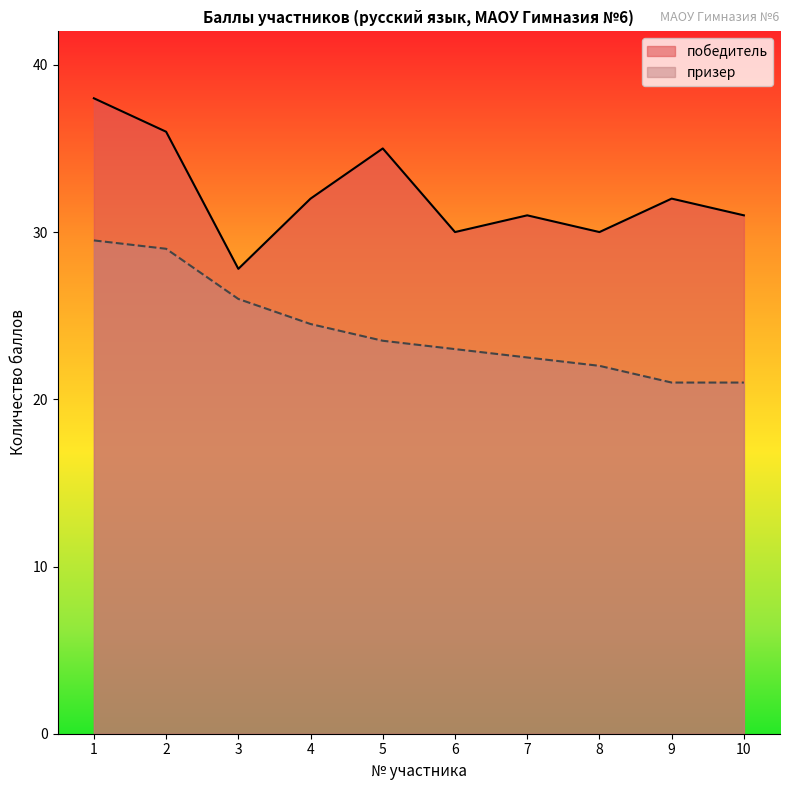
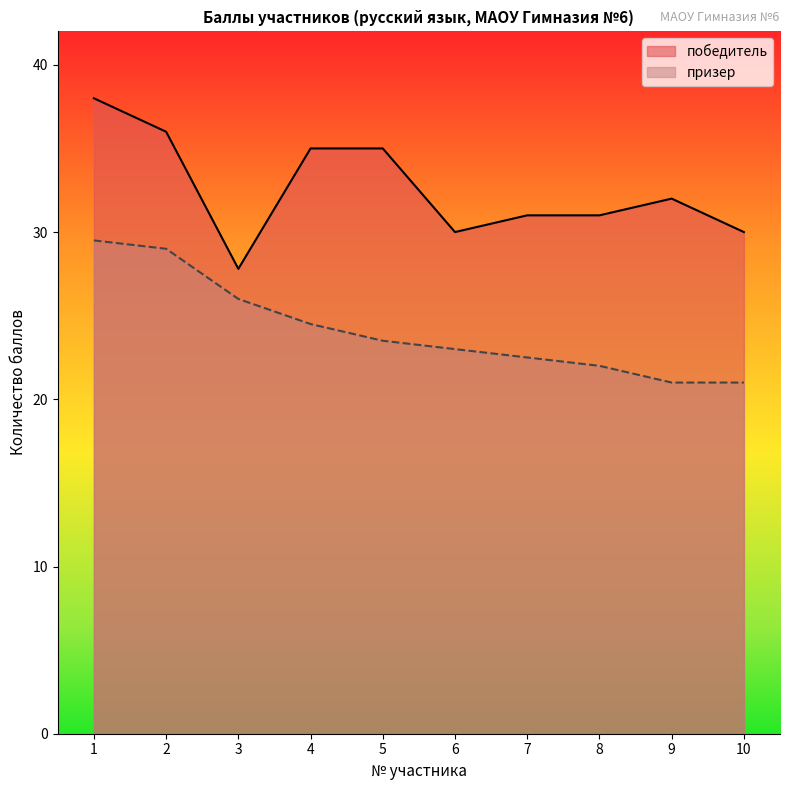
  {
    "победитель": {
      "1": 38,
      "2": 36,
      "3": 27.8,
-     "4": 32,
+     "4": 35,
      "5": 35,
      "6": 30,
      "7": 31,
-     "8": 30,
+     "8": 31,
      "9": 32,
-     "10": 31
+     "10": 30
    },
    "призер": {
      "1": 29.5,
      "2": 29,
      "3": 26,
      "4": 24.5,
      "5": 23.5,
      "6": 23,
      "7": 22.5,
      "8": 22,
      "9": 21,
      "10": 21
    }
  }
